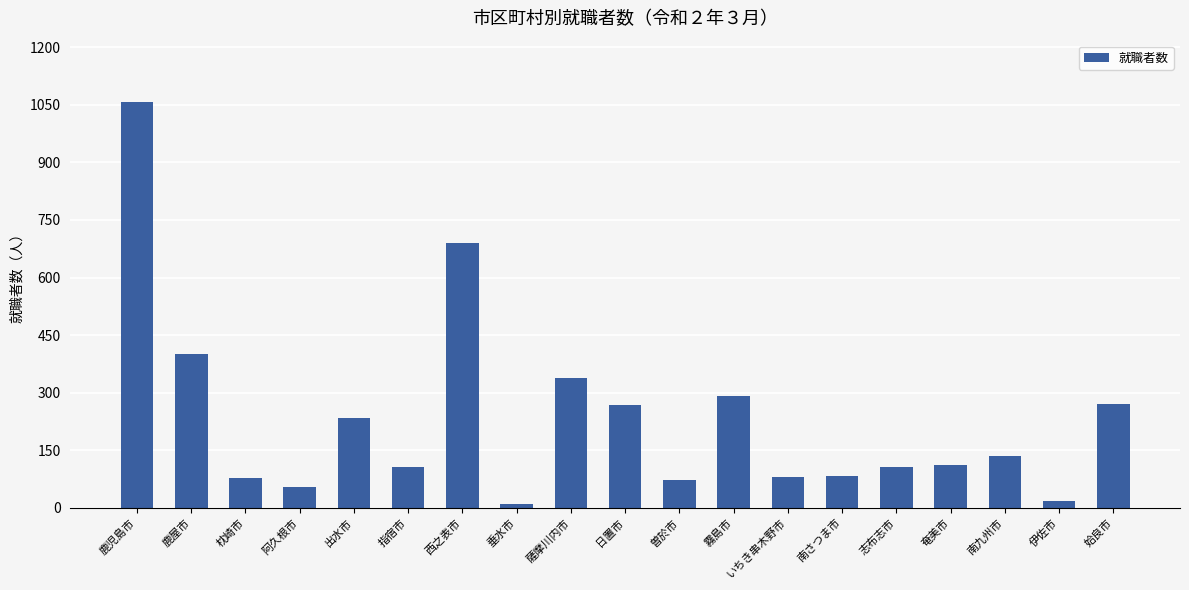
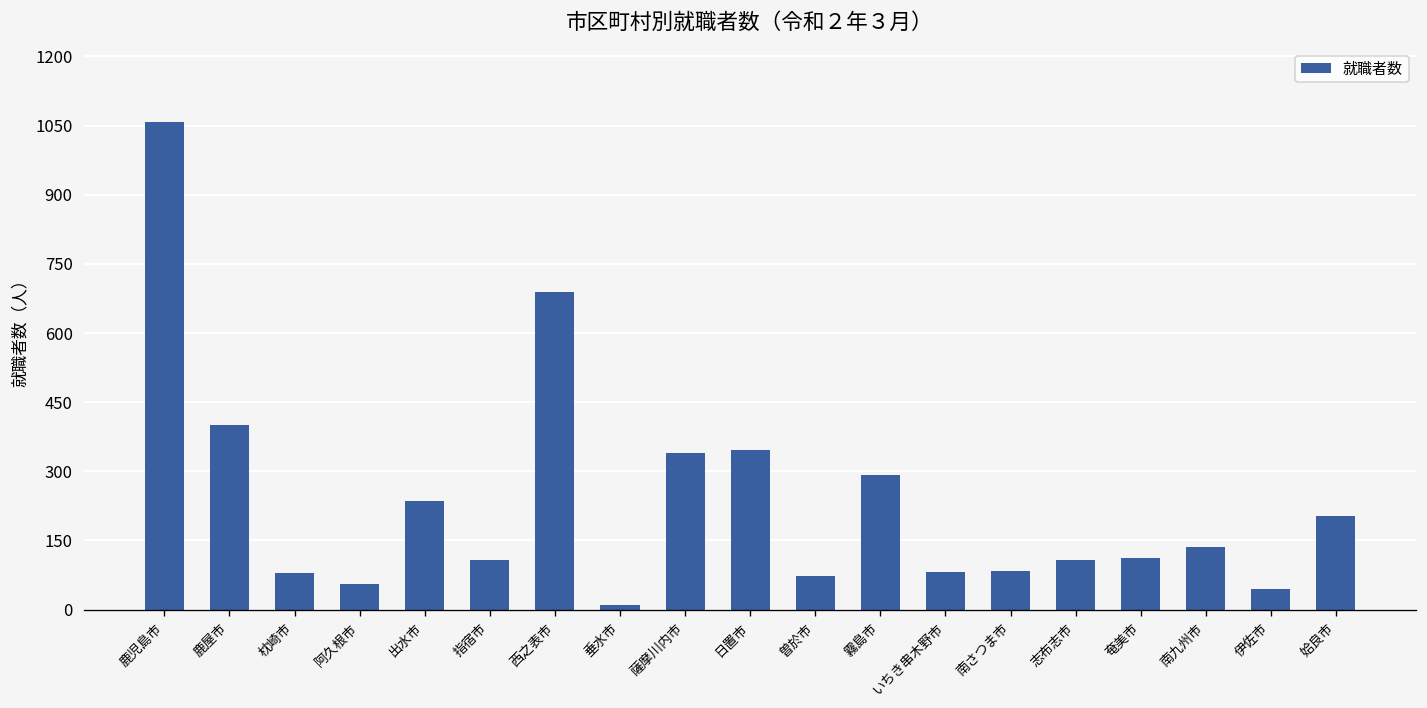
  {
    "鹿児島市": 1060,
    "鹿屋市": 400,
    "枕崎市": 80,
    "阿久根市": 60,
    "出水市": 240,
    "指宿市": 110,
    "西之表市": 690,
    "垂水市": 10,
    "薩摩川内市": 340,
-   "日置市": 270,
+   "日置市": 350,
    "曽於市": 70,
    "霧島市": 290,
    "いちき串木野市": 80,
    "南さつま市": 80,
    "志布志市": 110,
    "奄美市": 110,
    "南九州市": 140,
-   "伊佐市": 20,
-   "姶良市": 270
+   "伊佐市": 40,
+   "姶良市": 200
  }
